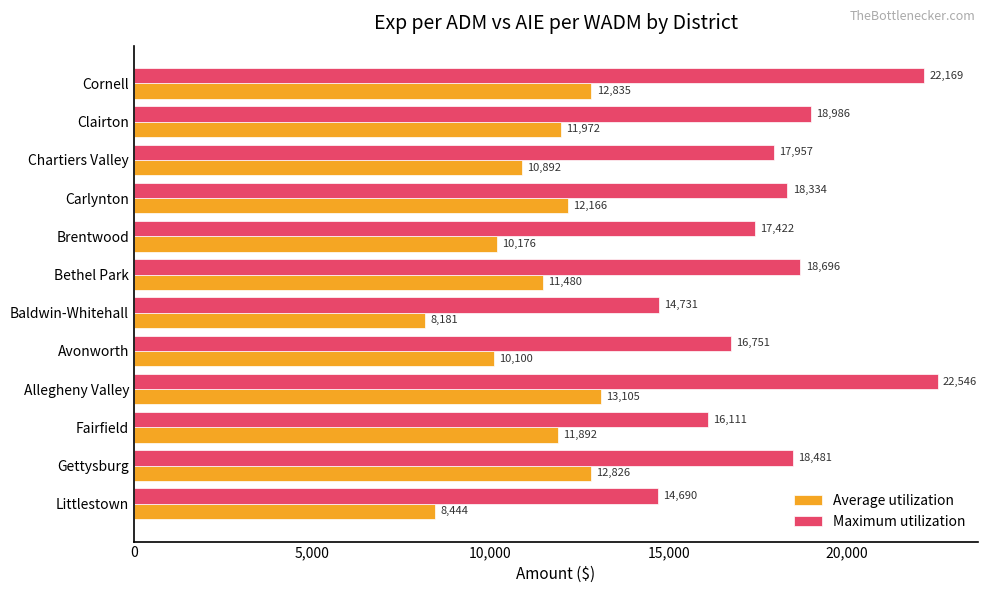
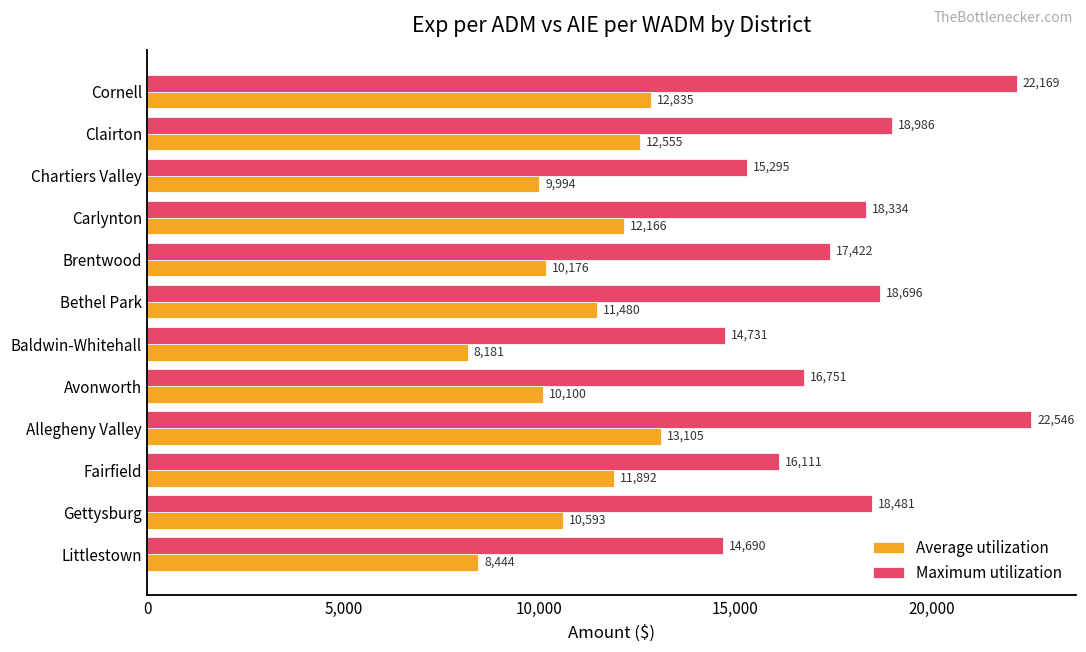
  {
    "Average utilization": {
      "Cornell": "12,835",
-     "Clairton": "11,972",
-     "Chartiers Valley": "10,892",
+     "Clairton": "12,555",
+     "Chartiers Valley": "9,994",
      "Carlynton": "12,166",
      "Brentwood": "10,176",
      "Bethel Park": "11,480",
      "Baldwin-Whitehall": "8,181",
      "Avonworth": "10,100",
      "Allegheny Valley": "13,105",
      "Fairfield": "11,892",
-     "Gettysburg": "12,826",
+     "Gettysburg": "10,593",
      "Littlestown": "8,444"
    },
    "Maximum utilization": {
      "Cornell": "22,169",
      "Clairton": "18,986",
-     "Chartiers Valley": "17,957",
+     "Chartiers Valley": "15,295",
      "Carlynton": "18,334",
      "Brentwood": "17,422",
      "Bethel Park": "18,696",
      "Baldwin-Whitehall": "14,731",
      "Avonworth": "16,751",
      "Allegheny Valley": "22,546",
      "Fairfield": "16,111",
      "Gettysburg": "18,481",
      "Littlestown": "14,690"
    }
  }
